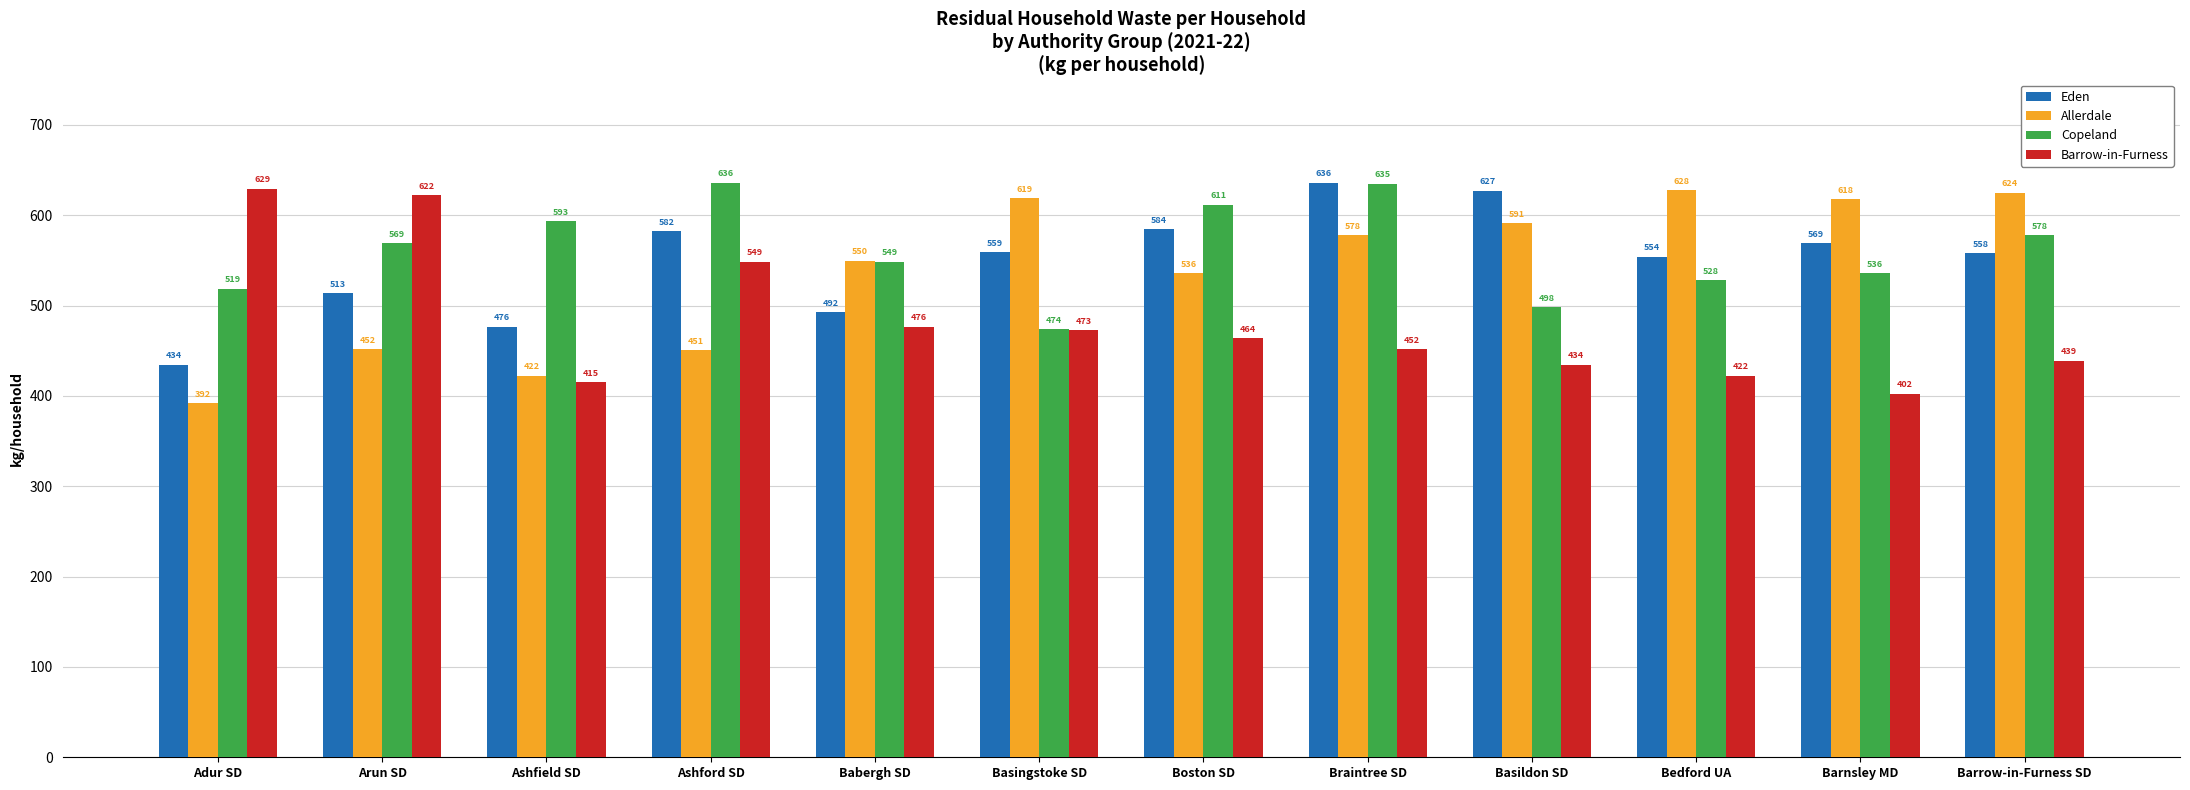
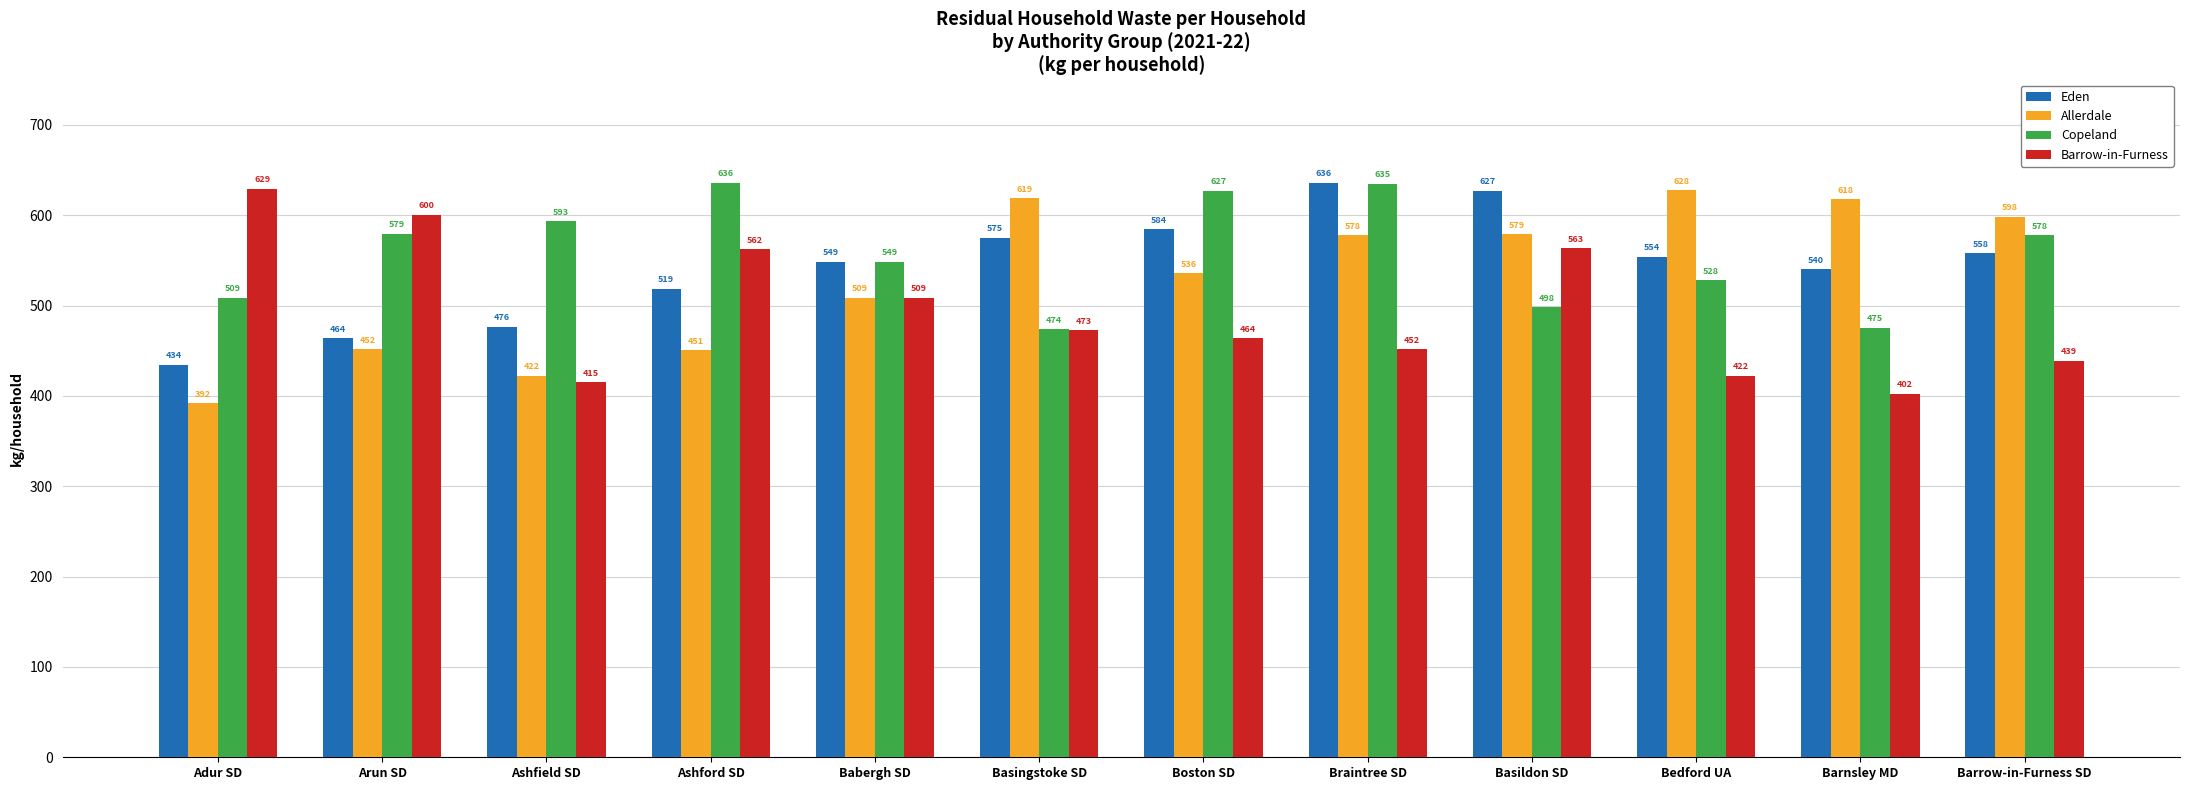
  {
    "Eden": {
      "Adur SD": 434,
-     "Arun SD": 513,
+     "Arun SD": 464,
      "Ashfield SD": 476,
-     "Ashford SD": 582,
-     "Babergh SD": 492,
-     "Basingstoke SD": 559,
+     "Ashford SD": 519,
+     "Babergh SD": 549,
+     "Basingstoke SD": 575,
      "Boston SD": 584,
      "Braintree SD": 636,
      "Basildon SD": 627,
      "Bedford UA": 554,
-     "Barnsley MD": 569,
+     "Barnsley MD": 540,
      "Barrow-in-Furness SD": 558
    },
    "Allerdale": {
      "Adur SD": 392,
      "Arun SD": 452,
      "Ashfield SD": 422,
      "Ashford SD": 451,
-     "Babergh SD": 550,
+     "Babergh SD": 509,
      "Basingstoke SD": 619,
      "Boston SD": 536,
      "Braintree SD": 578,
-     "Basildon SD": 591,
+     "Basildon SD": 579,
      "Bedford UA": 628,
      "Barnsley MD": 618,
-     "Barrow-in-Furness SD": 624
+     "Barrow-in-Furness SD": 598
    },
    "Copeland": {
-     "Adur SD": 519,
-     "Arun SD": 569,
+     "Adur SD": 509,
+     "Arun SD": 579,
      "Ashfield SD": 593,
      "Ashford SD": 636,
      "Babergh SD": 549,
      "Basingstoke SD": 474,
-     "Boston SD": 611,
+     "Boston SD": 627,
      "Braintree SD": 635,
      "Basildon SD": 498,
      "Bedford UA": 528,
-     "Barnsley MD": 536,
+     "Barnsley MD": 475,
      "Barrow-in-Furness SD": 578
    },
    "Barrow-in-Furness": {
      "Adur SD": 629,
-     "Arun SD": 622,
+     "Arun SD": 600,
      "Ashfield SD": 415,
-     "Ashford SD": 549,
-     "Babergh SD": 476,
+     "Ashford SD": 562,
+     "Babergh SD": 509,
      "Basingstoke SD": 473,
      "Boston SD": 464,
      "Braintree SD": 452,
-     "Basildon SD": 434,
+     "Basildon SD": 563,
      "Bedford UA": 422,
      "Barnsley MD": 402,
      "Barrow-in-Furness SD": 439
    }
  }
